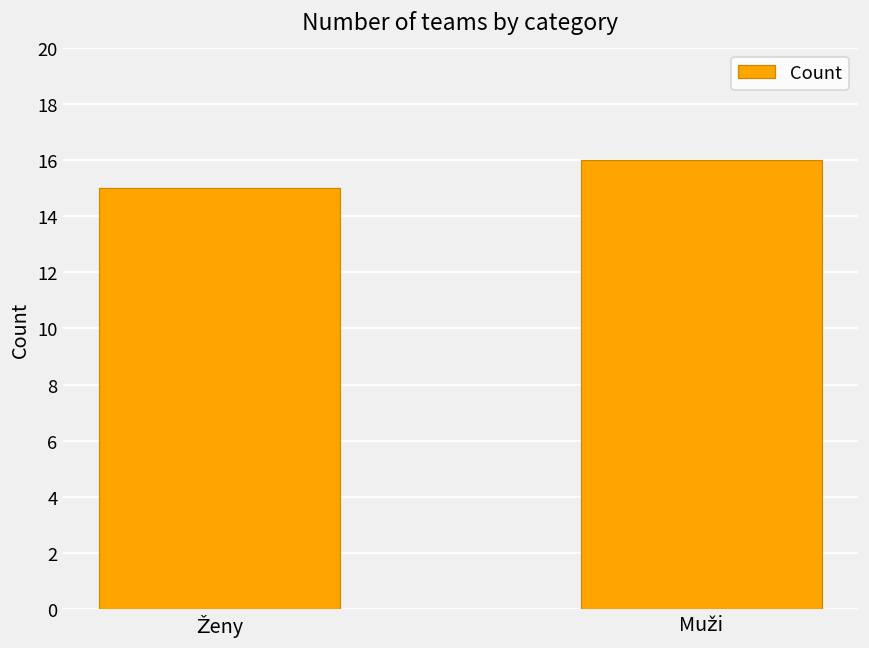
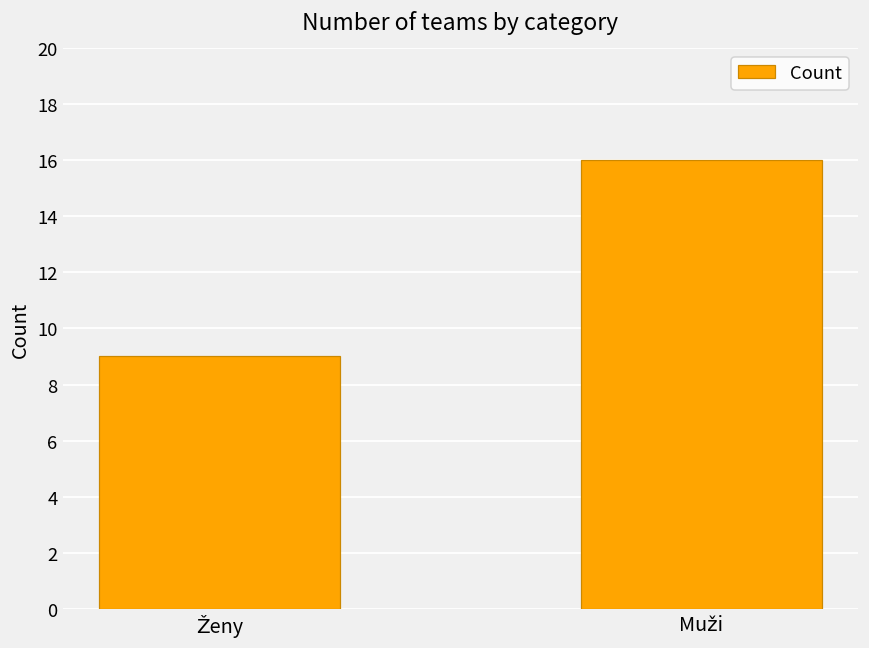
  {
-   "Ženy": 15,
+   "Ženy": 9,
    "Muži": 16
  }
